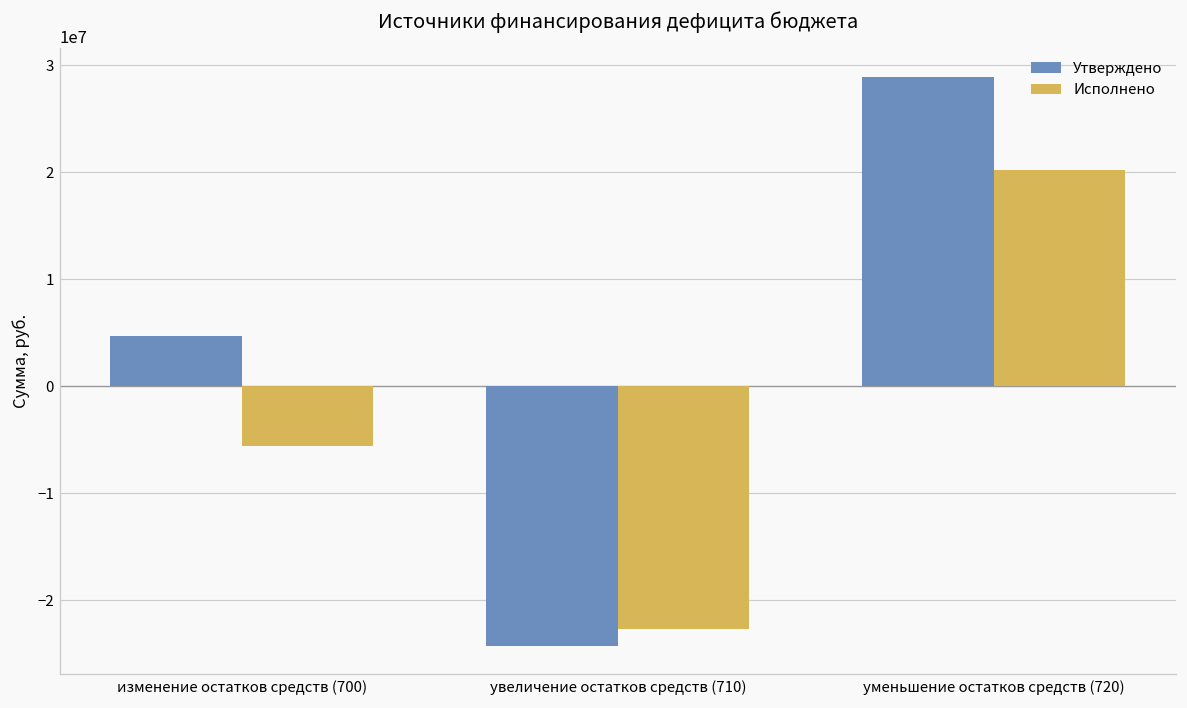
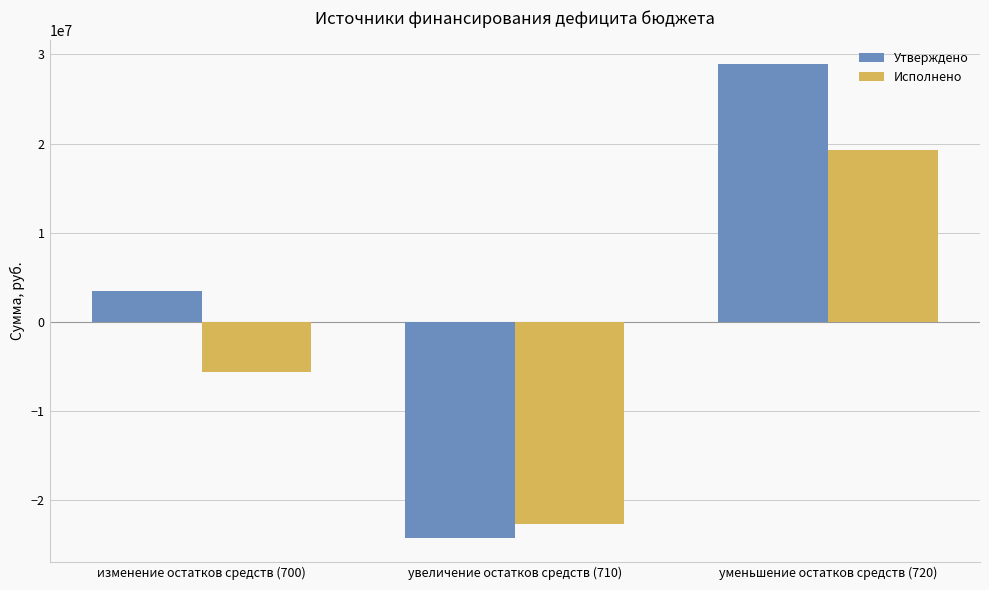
  {
    "Утверждено": {
-     "изменение остатков средств (700)": 5000000,
+     "изменение остатков средств (700)": 3000000,
      "увеличение остатков средств (710)": -24000000,
      "уменьшение остатков средств (720)": 29000000
    },
    "Исполнено": {
      "изменение остатков средств (700)": -6000000,
      "увеличение остатков средств (710)": -23000000,
-     "уменьшение остатков средств (720)": 20000000
+     "уменьшение остатков средств (720)": 19000000
    }
  }
